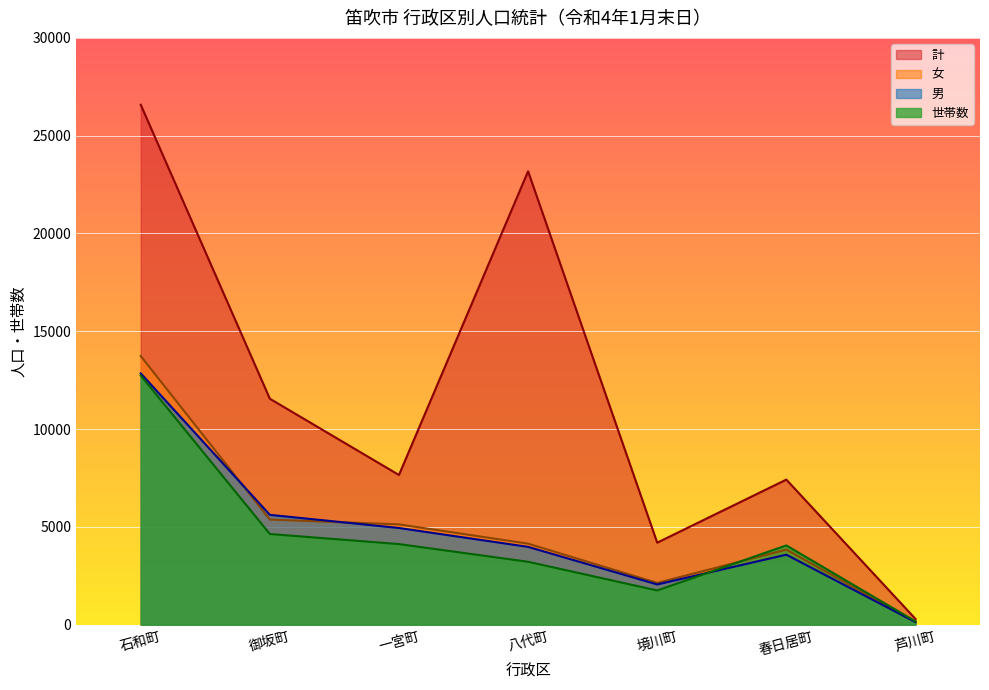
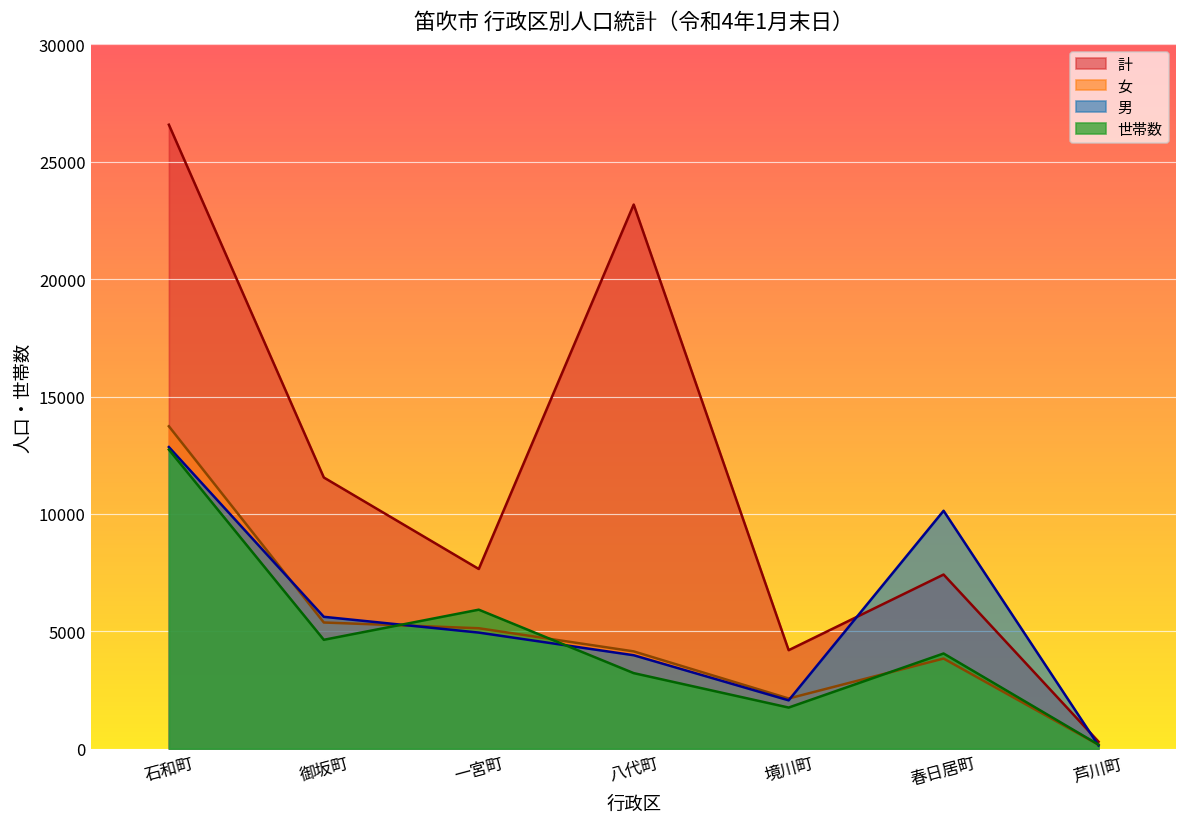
  {
    "計": {
      "石和町": 26600,
      "御坂町": 11600,
      "一宮町": 7700,
      "八代町": 23200,
      "境川町": 4200,
      "春日居町": 7400
    },
    "女": {
      "石和町": 13700,
      "御坂町": 5400,
      "一宮町": 5100,
      "八代町": 4100,
      "春日居町": 3800
    },
    "男": {
      "御坂町": 5600,
      "一宮町": 4900,
      "八代町": 4000,
-     "春日居町": 3600
+     "春日居町": 10100
    },
    "世帯数": {
      "御坂町": 4600,
-     "一宮町": 4100,
+     "一宮町": 5900,
      "八代町": 3200,
      "境川町": 1800,
      "春日居町": 4100
    }
  }
